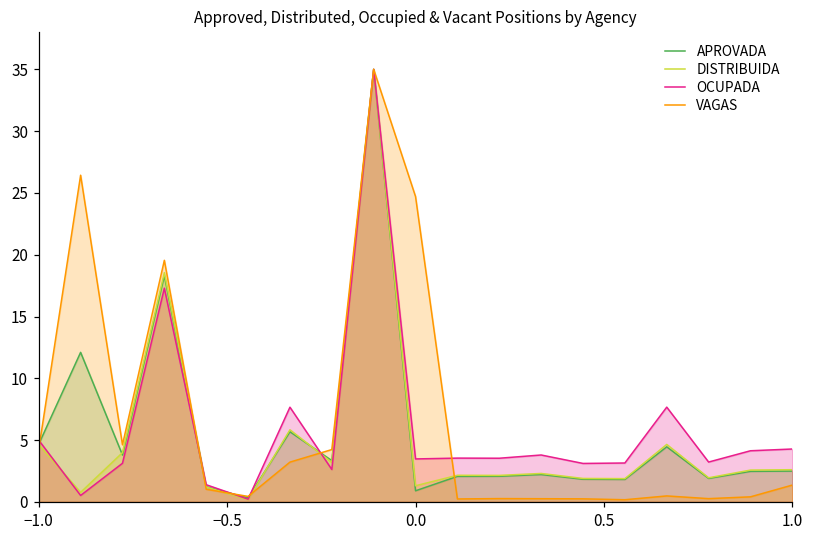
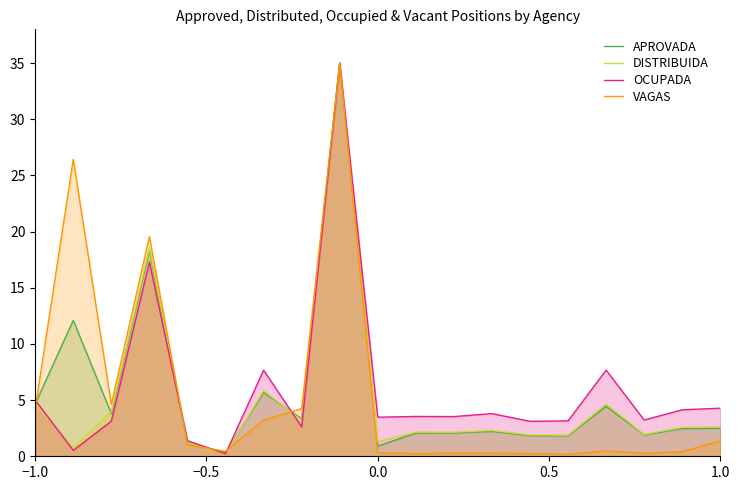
  {
    "APROVADA": {
      "0.0": 0.9
    },
    "DISTRIBUIDA": {
      "0.0": 1.3
    },
    "OCUPADA": {
      "−1.0": 5.0,
      "0.0": 3.5,
      "1.0": 4.3
    },
    "VAGAS": {
      "−1.0": 4.3,
-     "0.0": 24.7,
+     "0.0": 0.3,
      "1.0": 1.4
    }
  }
